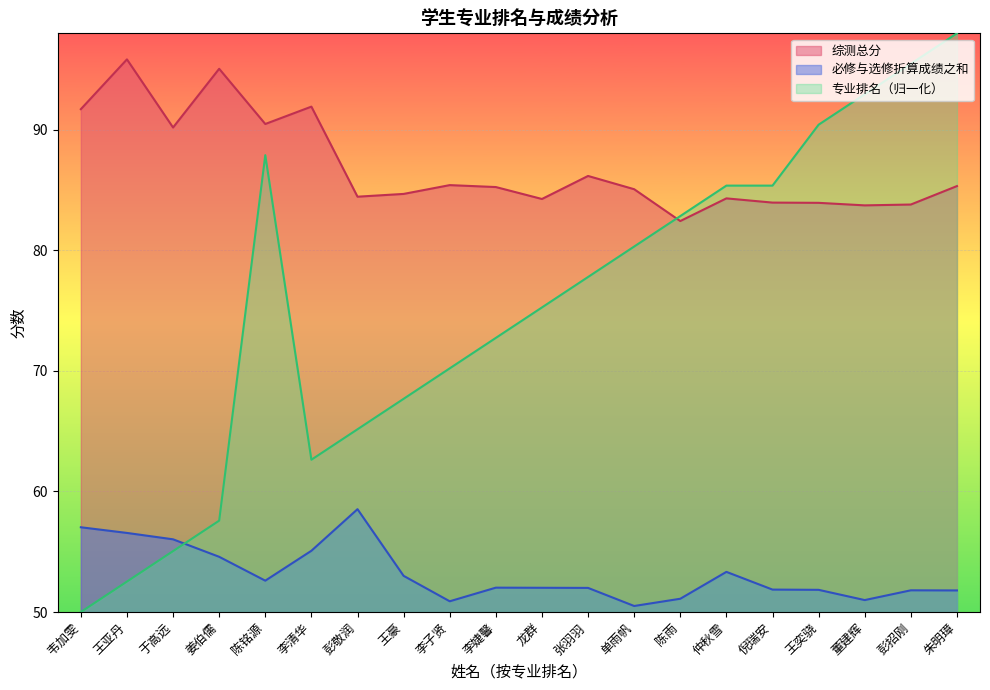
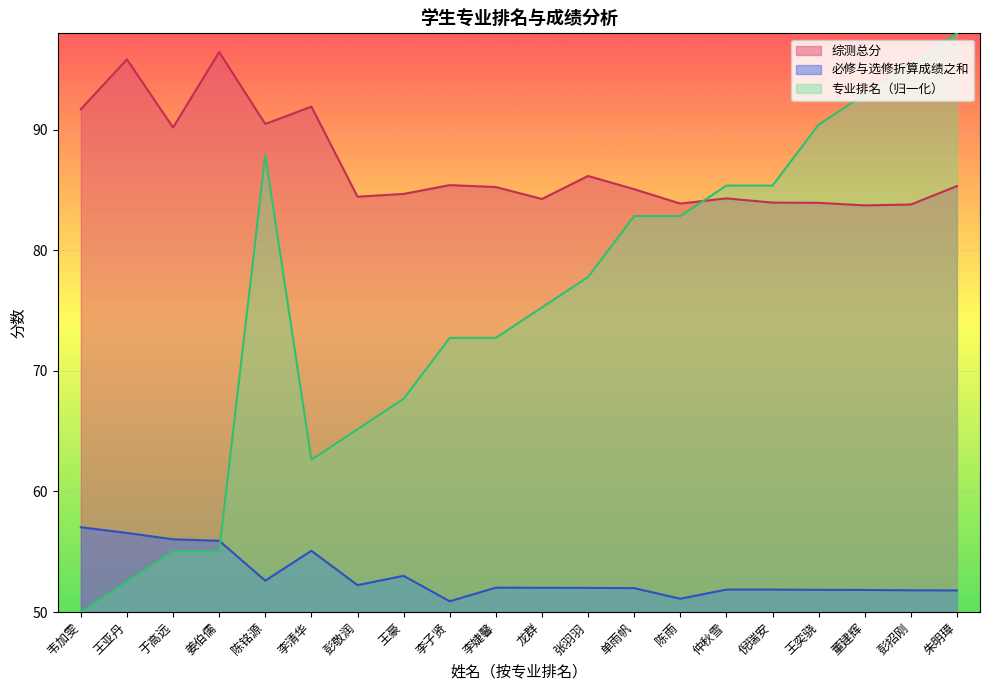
  {
    "综测总分": {
      "韦加雯": 91.7,
      "王亚丹": 95.8,
      "于高远": 90.2,
-     "姜伯儒": 95.1,
+     "姜伯儒": 96.5,
      "陈铭源": 90.5,
      "李清华": 91.9,
      "彭敬润": 84.5,
      "王豪": 84.7,
      "李子贤": 85.4,
      "李婕馨": 85.3,
      "龙群": 84.3,
      "张羽羽": 86.2,
      "单雨帆": 85.1,
-     "陈雨": 82.4,
+     "陈雨": 83.9,
      "仲秋雪": 84.3,
      "倪瑞安": 84.0,
      "王奕骁": 83.9,
      "董建辉": 83.7,
      "彭招刚": 83.8,
      "朱明璋": 85.3
    },
    "必修与选修折算成绩之和": {
      "韦加雯": 57.0,
      "王亚丹": 56.6,
      "于高远": 56.0,
-     "姜伯儒": 54.6,
+     "姜伯儒": 55.9,
      "陈铭源": 52.6,
      "李清华": 55.1,
-     "彭敬润": 58.5,
+     "彭敬润": 52.2,
      "王豪": 53.0,
      "李子贤": 50.9,
      "李婕馨": 52.0,
      "龙群": 52.0,
      "张羽羽": 52.0,
-     "单雨帆": 50.5,
+     "单雨帆": 52.0,
      "陈雨": 51.1,
-     "仲秋雪": 53.3,
+     "仲秋雪": 51.9,
      "倪瑞安": 51.9,
      "王奕骁": 51.8,
-     "董建辉": 51.0,
+     "董建辉": 51.8,
      "彭招刚": 51.8,
      "朱明璋": 51.8
    },
    "专业排名（归一化）": {
      "韦加雯": 50.0,
      "王亚丹": 52.5,
      "于高远": 55.1,
-     "姜伯儒": 57.6,
+     "姜伯儒": 55.1,
      "陈铭源": 87.9,
      "李清华": 62.6,
      "彭敬润": 65.2,
      "王豪": 67.7,
-     "李子贤": 70.2,
+     "李子贤": 72.7,
      "李婕馨": 72.7,
      "龙群": 75.3,
      "张羽羽": 77.8,
-     "单雨帆": 80.3,
+     "单雨帆": 82.8,
      "陈雨": 82.8,
      "仲秋雪": 85.4,
      "倪瑞安": 85.4,
      "王奕骁": 90.4,
      "朱明璋": 98.0
    }
  }
